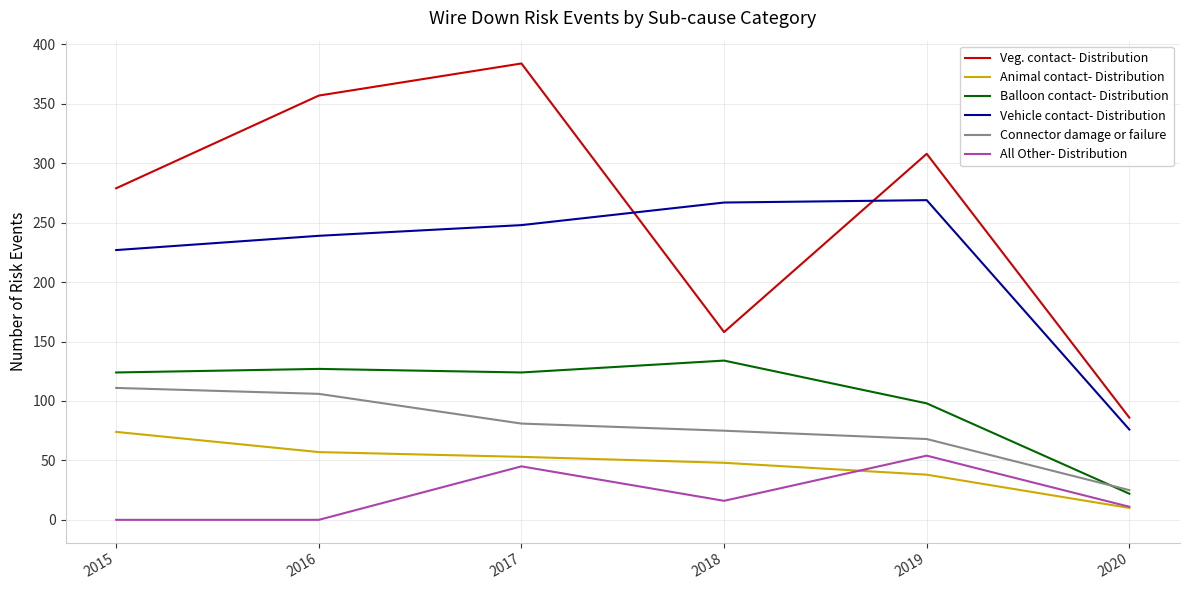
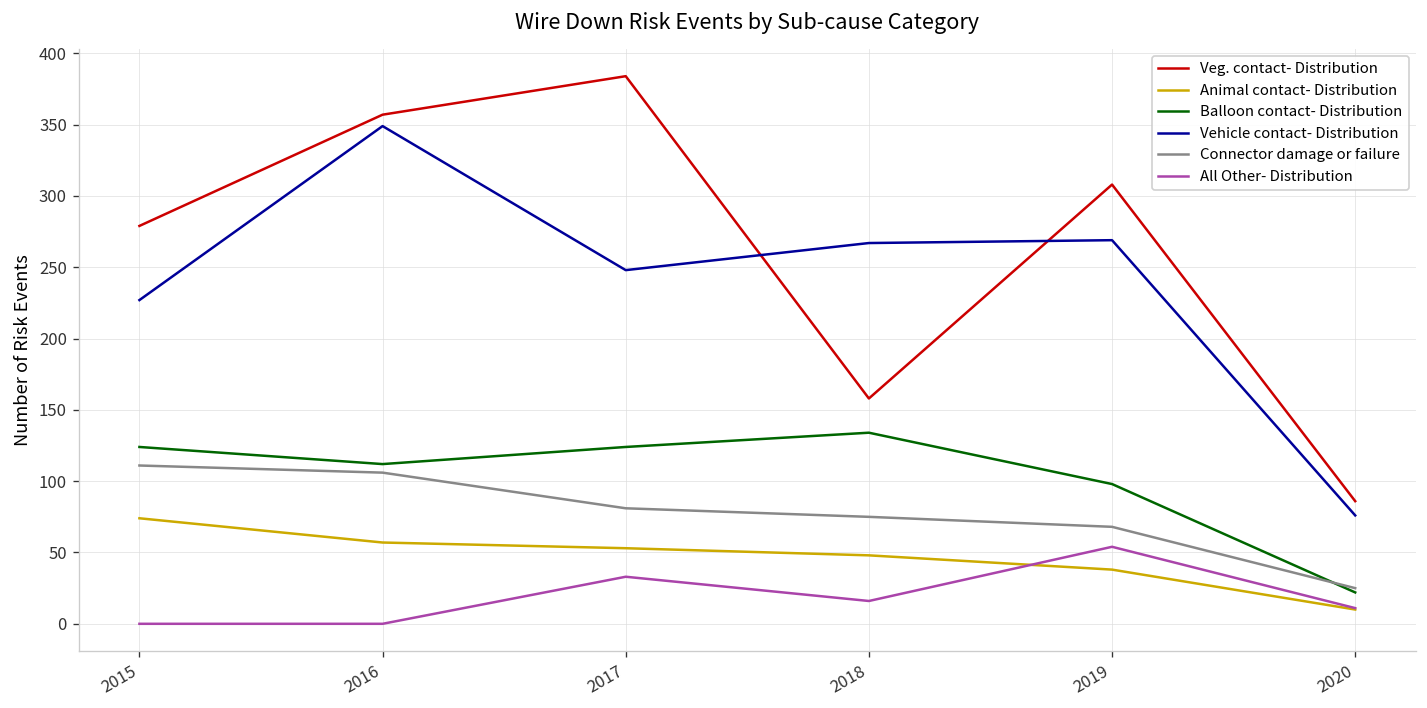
  {
    "Veg. contact- Distribution": {
      "2015": 279,
      "2016": 357,
      "2017": 384,
      "2018": 158,
      "2019": 308,
      "2020": 86
    },
    "Animal contact- Distribution": {
      "2015": 74,
      "2016": 57,
      "2017": 53,
      "2018": 48,
      "2019": 38
    },
    "Balloon contact- Distribution": {
      "2015": 124,
-     "2016": 127,
+     "2016": 112,
      "2017": 124,
      "2018": 134,
      "2019": 98,
      "2020": 22
    },
    "Vehicle contact- Distribution": {
      "2015": 227,
-     "2016": 239,
+     "2016": 349,
      "2017": 248,
      "2018": 267,
      "2019": 269,
      "2020": 76
    },
    "Connector damage or failure": {
      "2015": 111,
      "2016": 106,
      "2017": 81,
      "2018": 75,
      "2019": 68,
      "2020": 25
    },
    "All Other- Distribution": {
      "2015": 0,
      "2016": 0,
-     "2017": 45,
+     "2017": 33,
      "2018": 16,
      "2019": 54
    }
  }
